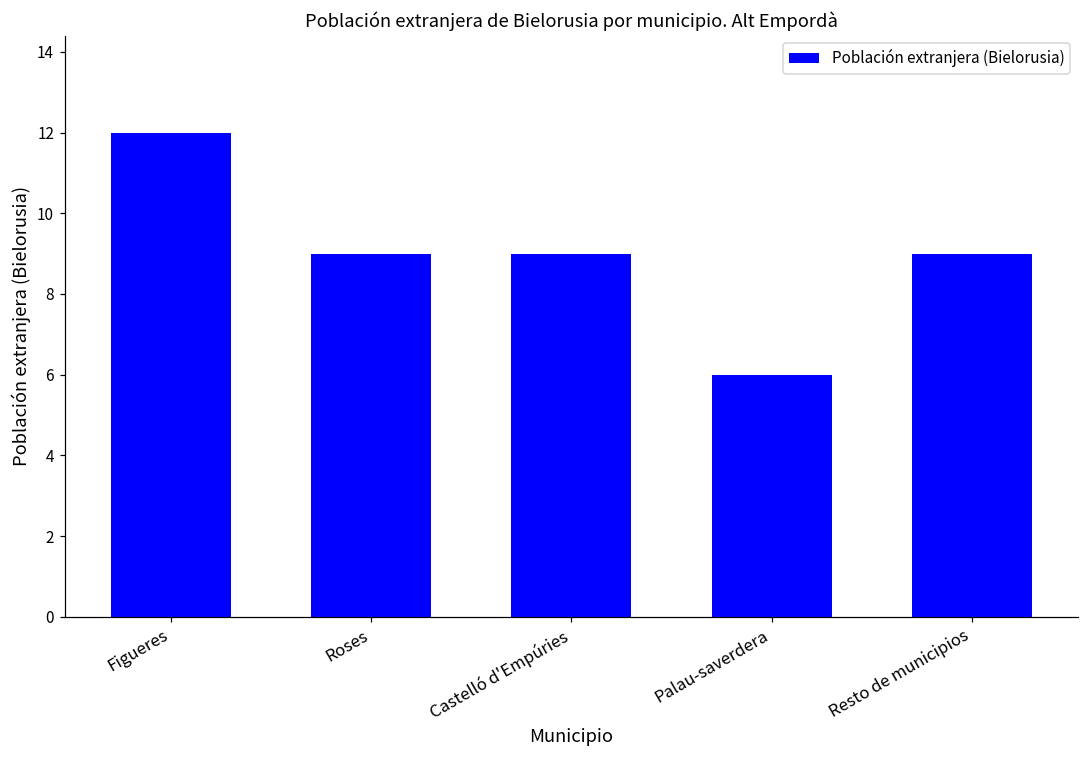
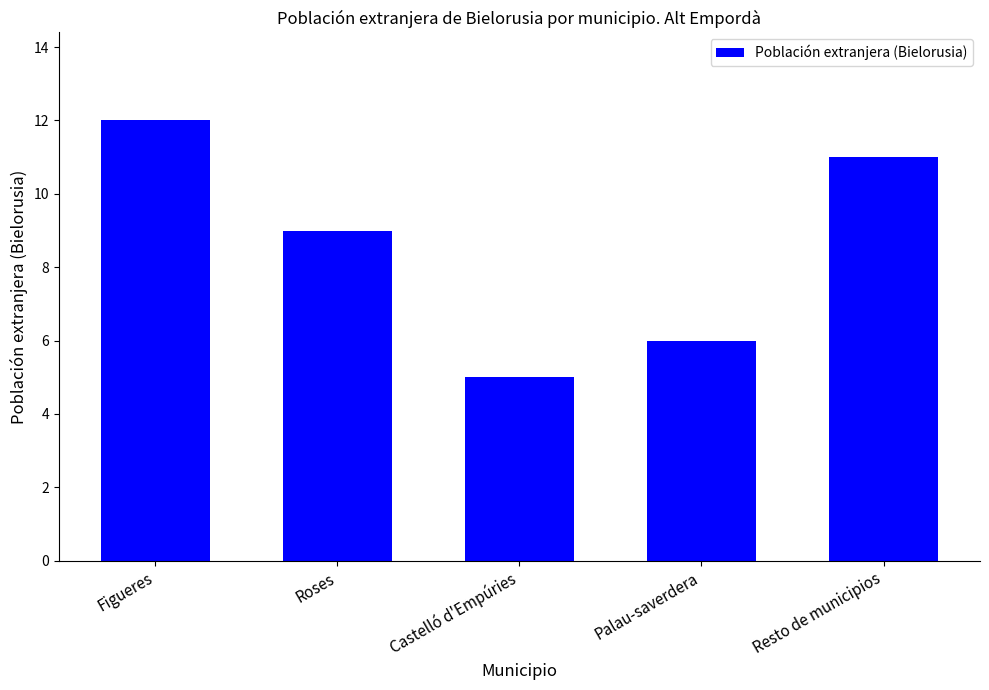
  {
    "Figueres": 12,
    "Roses": 9,
-   "Castelló d'Empúries": 9,
+   "Castelló d'Empúries": 5,
    "Palau-saverdera": 6,
-   "Resto de municipios": 9
+   "Resto de municipios": 11
  }
